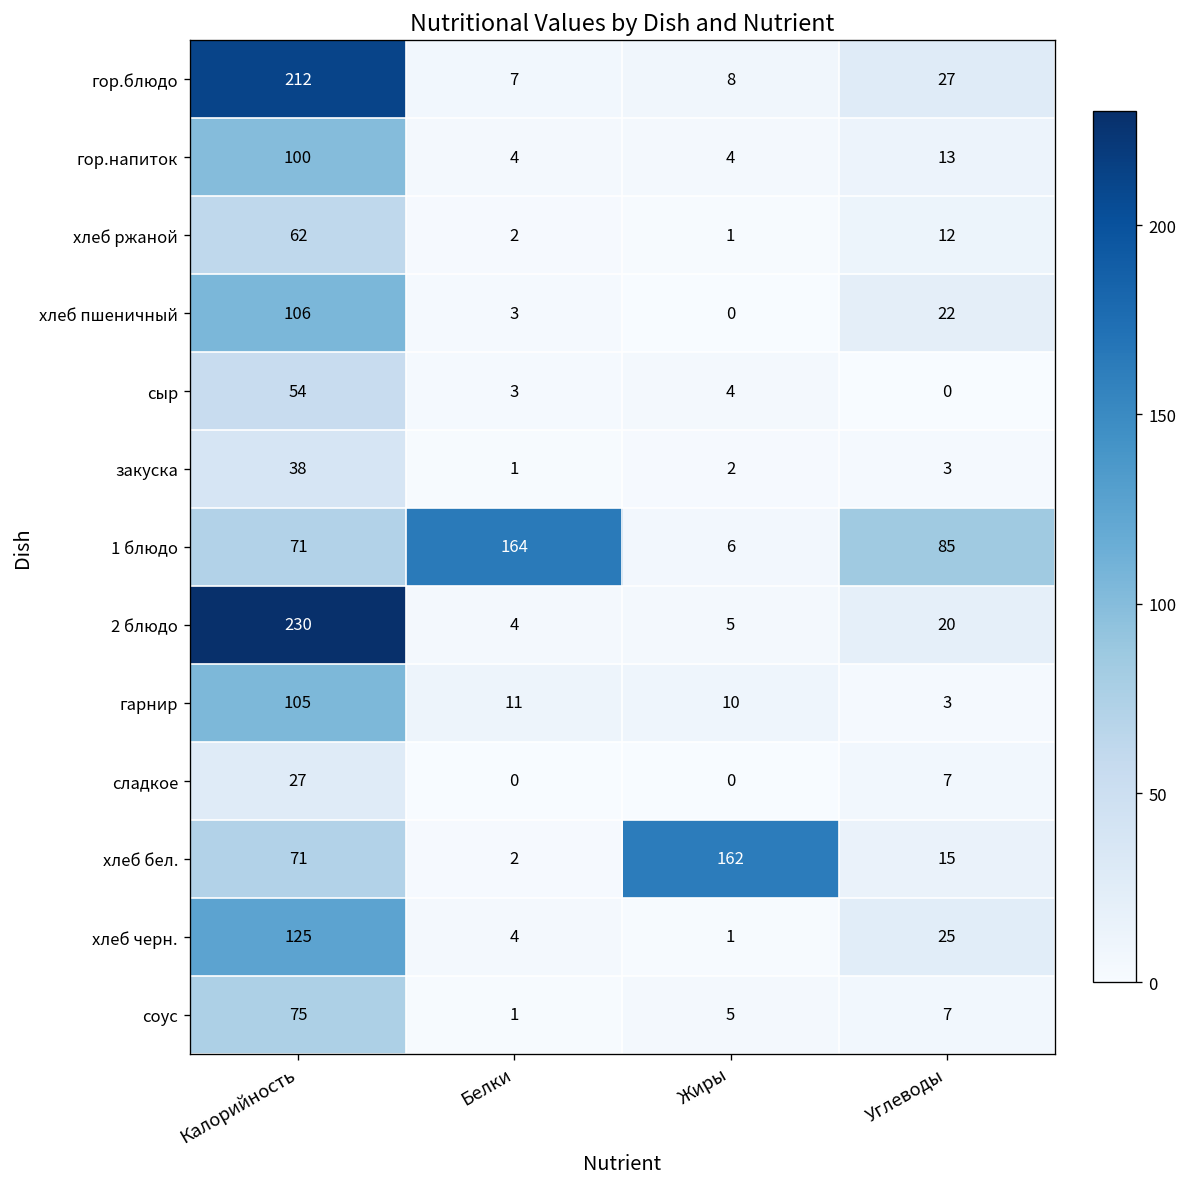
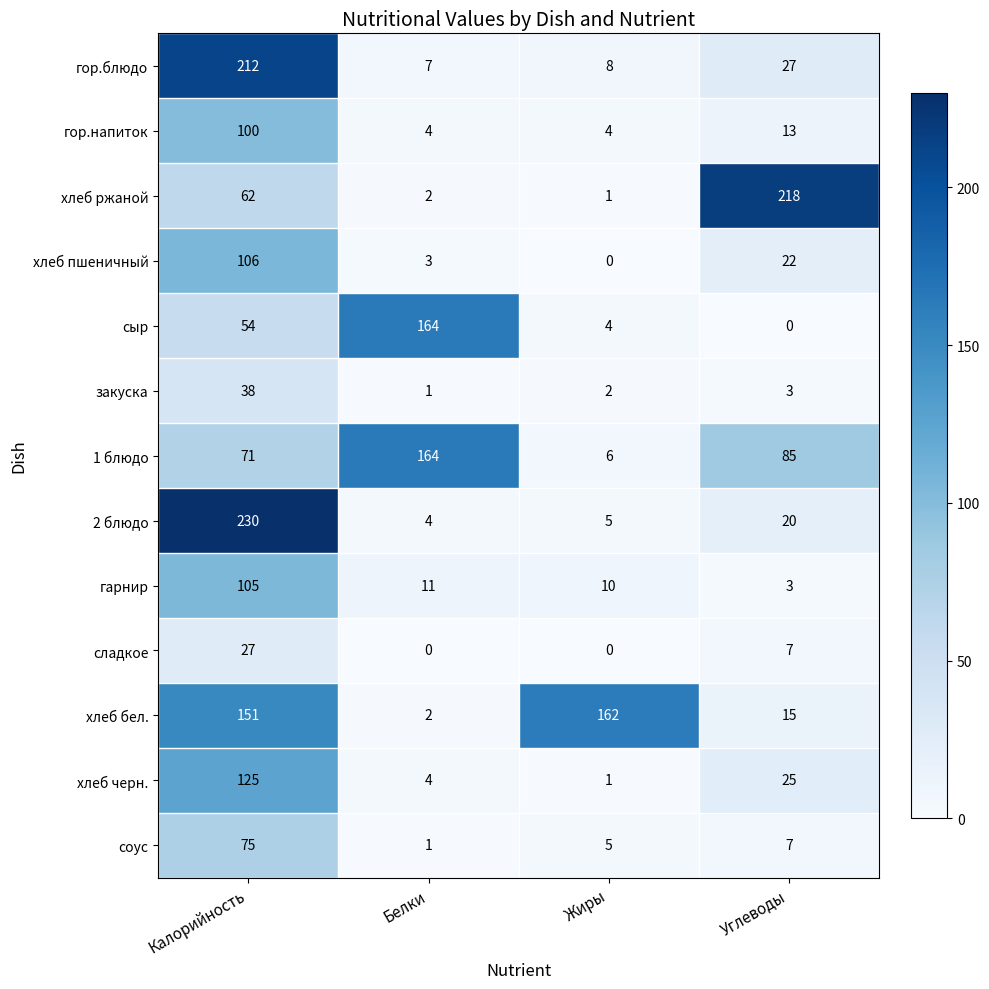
  {
    "гор.блюдо": {
      "Калорийность": 212,
      "Белки": 7,
      "Жиры": 8,
      "Углеводы": 27
    },
    "гор.напиток": {
      "Калорийность": 100,
      "Белки": 4,
      "Жиры": 4,
      "Углеводы": 13
    },
    "хлеб ржаной": {
      "Калорийность": 62,
      "Белки": 2,
      "Жиры": 1,
-     "Углеводы": 12
+     "Углеводы": 218
    },
    "хлеб пшеничный": {
      "Калорийность": 106,
      "Белки": 3,
      "Жиры": 0,
      "Углеводы": 22
    },
    "сыр": {
      "Калорийность": 54,
-     "Белки": 3,
+     "Белки": 164,
      "Жиры": 4,
      "Углеводы": 0
    },
    "закуска": {
      "Калорийность": 38,
      "Белки": 1,
      "Жиры": 2,
      "Углеводы": 3
    },
    "1 блюдо": {
      "Калорийность": 71,
      "Белки": 164,
      "Жиры": 6,
      "Углеводы": 85
    },
    "2 блюдо": {
      "Калорийность": 230,
      "Белки": 4,
      "Жиры": 5,
      "Углеводы": 20
    },
    "гарнир": {
      "Калорийность": 105,
      "Белки": 11,
      "Жиры": 10,
      "Углеводы": 3
    },
    "сладкое": {
      "Калорийность": 27,
      "Белки": 0,
      "Жиры": 0,
      "Углеводы": 7
    },
    "хлеб бел.": {
-     "Калорийность": 71,
+     "Калорийность": 151,
      "Белки": 2,
      "Жиры": 162,
      "Углеводы": 15
    },
    "хлеб черн.": {
      "Калорийность": 125,
      "Белки": 4,
      "Жиры": 1,
      "Углеводы": 25
    },
    "соус": {
      "Калорийность": 75,
      "Белки": 1,
      "Жиры": 5,
      "Углеводы": 7
    }
  }
